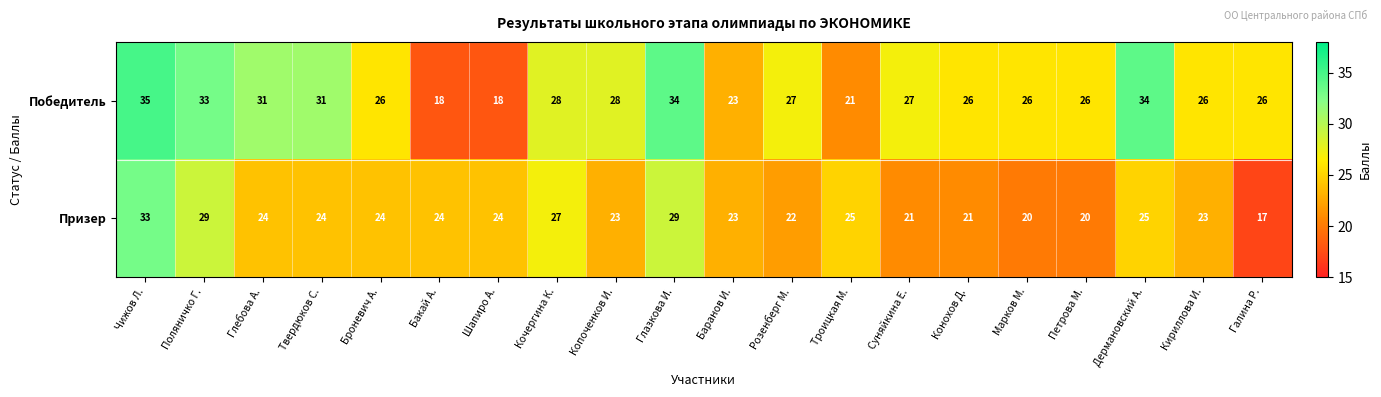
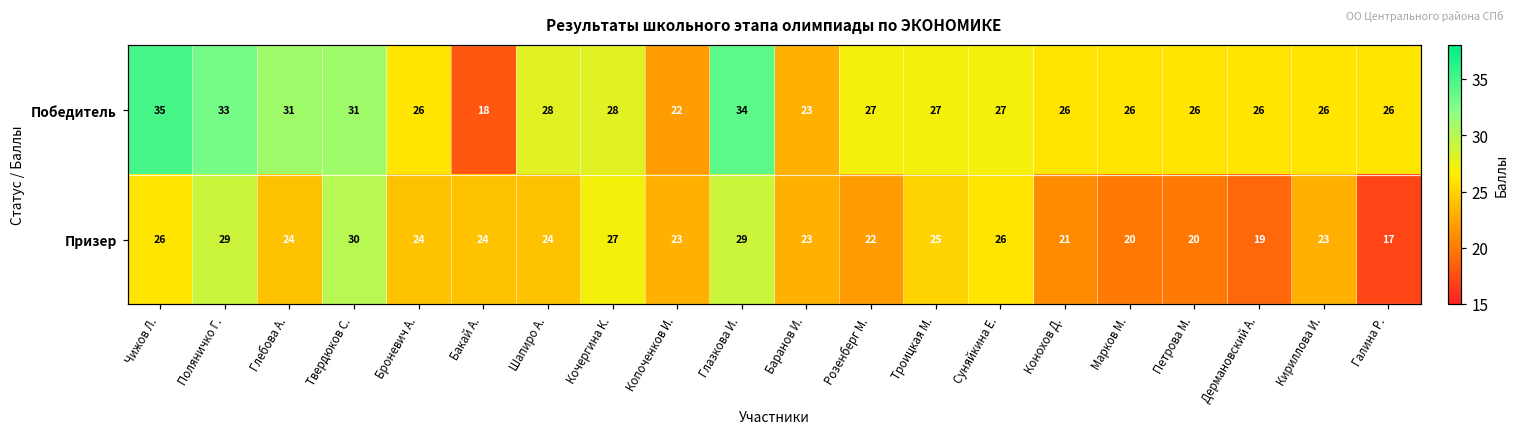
  {
    "Победитель": {
      "Чижов Л.": 35,
      "Поляничко Г.": 33,
      "Глебова А.": 31,
      "Твердюков С.": 31,
      "Броневич А.": 26,
      "Бакай А.": 18,
-     "Шапиро А.": 18,
+     "Шапиро А.": 28,
      "Кочергина К.": 28,
-     "Копоченков И.": 28,
+     "Копоченков И.": 22,
      "Глазкова И.": 34,
      "Баранов И.": 23,
      "Розенберг М.": 27,
-     "Троицкая М.": 21,
+     "Троицкая М.": 27,
      "Суняйкина Е.": 27,
      "Конохов Д.": 26,
      "Марков М.": 26,
      "Петрова М.": 26,
-     "Дермановский А.": 34,
+     "Дермановский А.": 26,
      "Кириллова И.": 26,
      "Галина Р.": 26
    },
    "Призер": {
-     "Чижов Л.": 33,
+     "Чижов Л.": 26,
      "Поляничко Г.": 29,
      "Глебова А.": 24,
-     "Твердюков С.": 24,
+     "Твердюков С.": 30,
      "Броневич А.": 24,
      "Бакай А.": 24,
      "Шапиро А.": 24,
      "Кочергина К.": 27,
      "Копоченков И.": 23,
      "Глазкова И.": 29,
      "Баранов И.": 23,
      "Розенберг М.": 22,
      "Троицкая М.": 25,
-     "Суняйкина Е.": 21,
+     "Суняйкина Е.": 26,
      "Конохов Д.": 21,
      "Марков М.": 20,
      "Петрова М.": 20,
-     "Дермановский А.": 25,
+     "Дермановский А.": 19,
      "Кириллова И.": 23,
      "Галина Р.": 17
    }
  }
